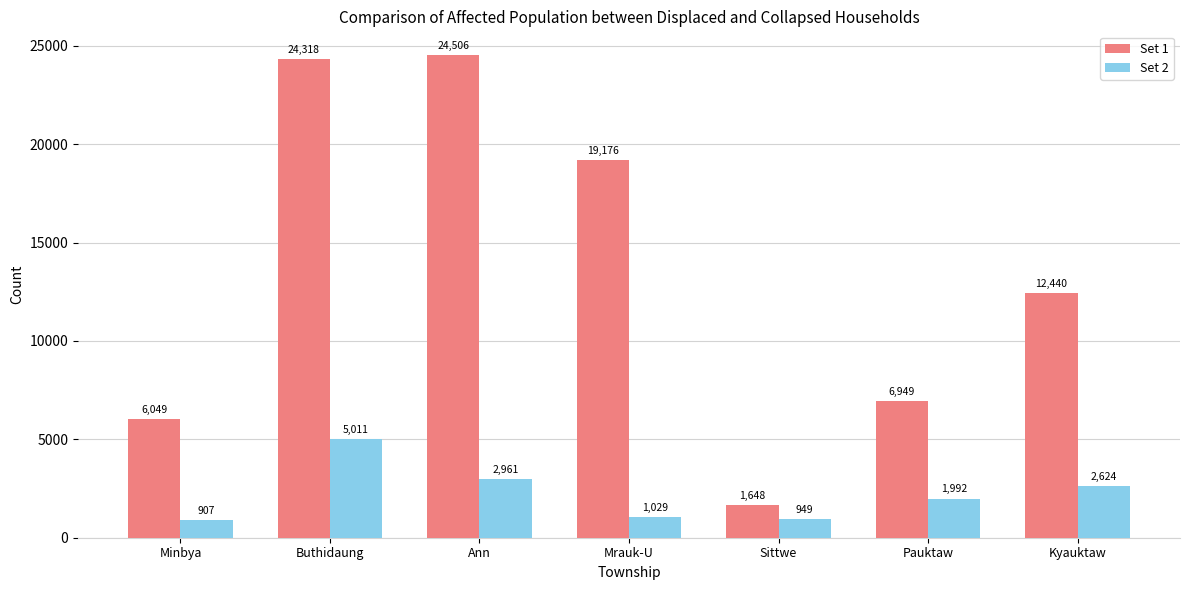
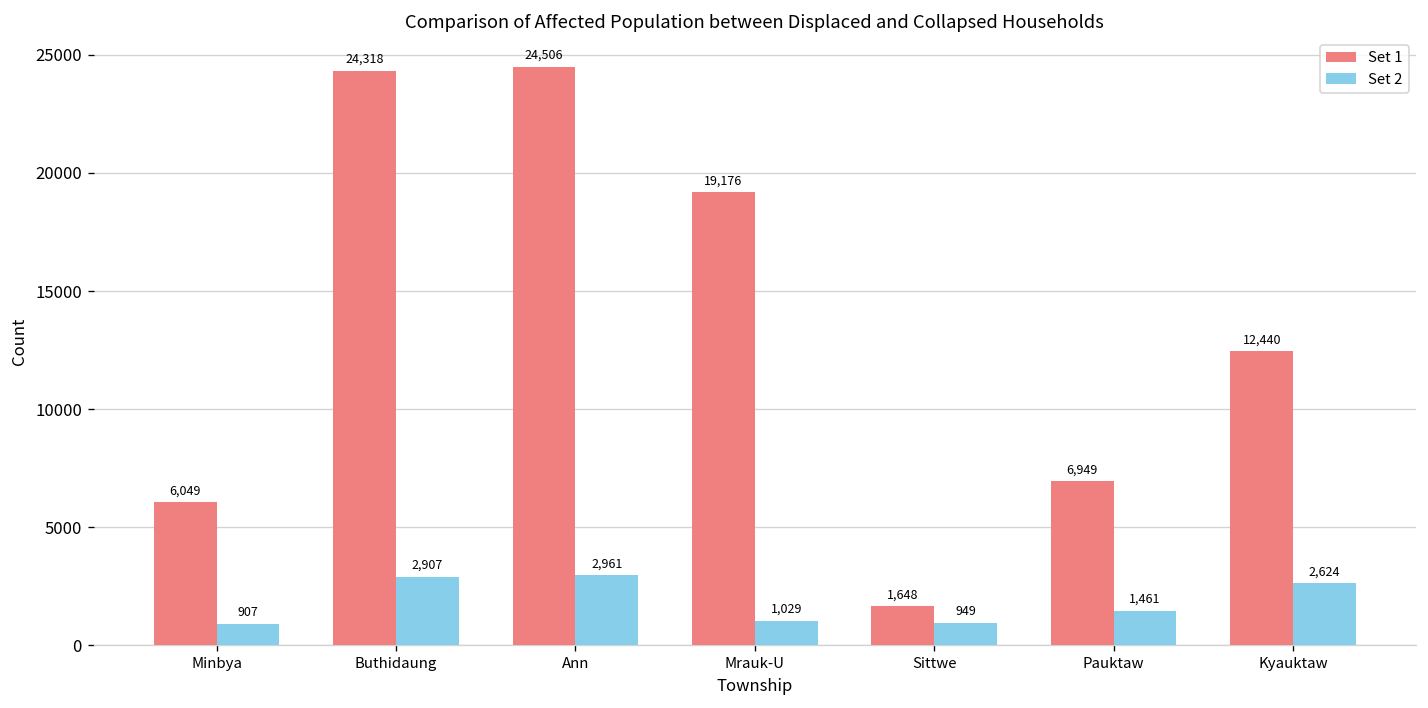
  {
    "Set 1": {
      "Minbya": "6,049",
      "Buthidaung": "24,318",
      "Ann": "24,506",
      "Mrauk-U": "19,176",
      "Sittwe": "1,648",
      "Pauktaw": "6,949",
      "Kyauktaw": "12,440"
    },
    "Set 2": {
      "Minbya": "907",
-     "Buthidaung": "5,011",
+     "Buthidaung": "2,907",
      "Ann": "2,961",
      "Mrauk-U": "1,029",
      "Sittwe": "949",
-     "Pauktaw": "1,992",
+     "Pauktaw": "1,461",
      "Kyauktaw": "2,624"
    }
  }
